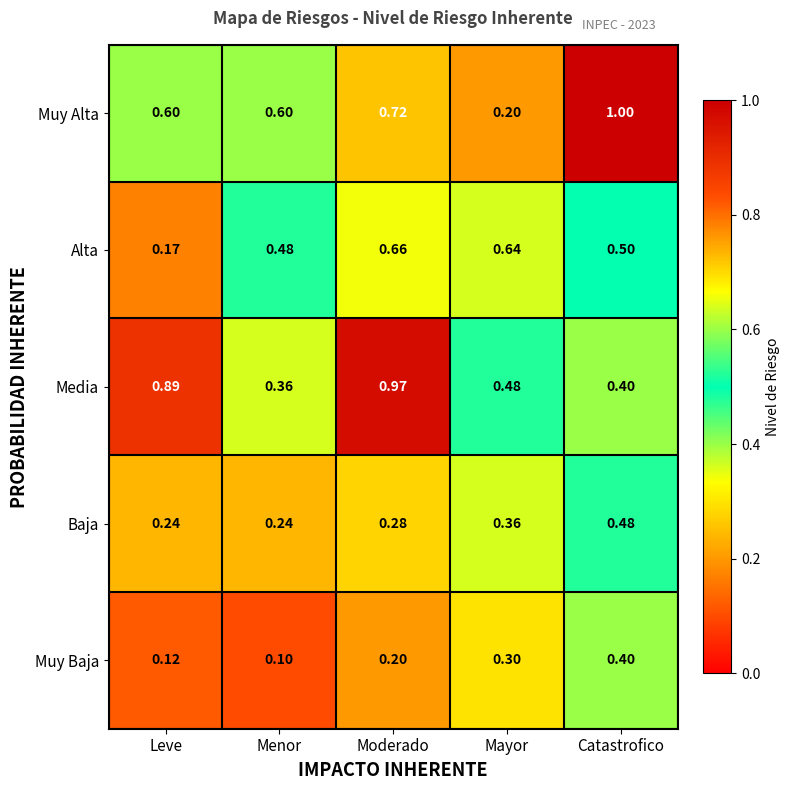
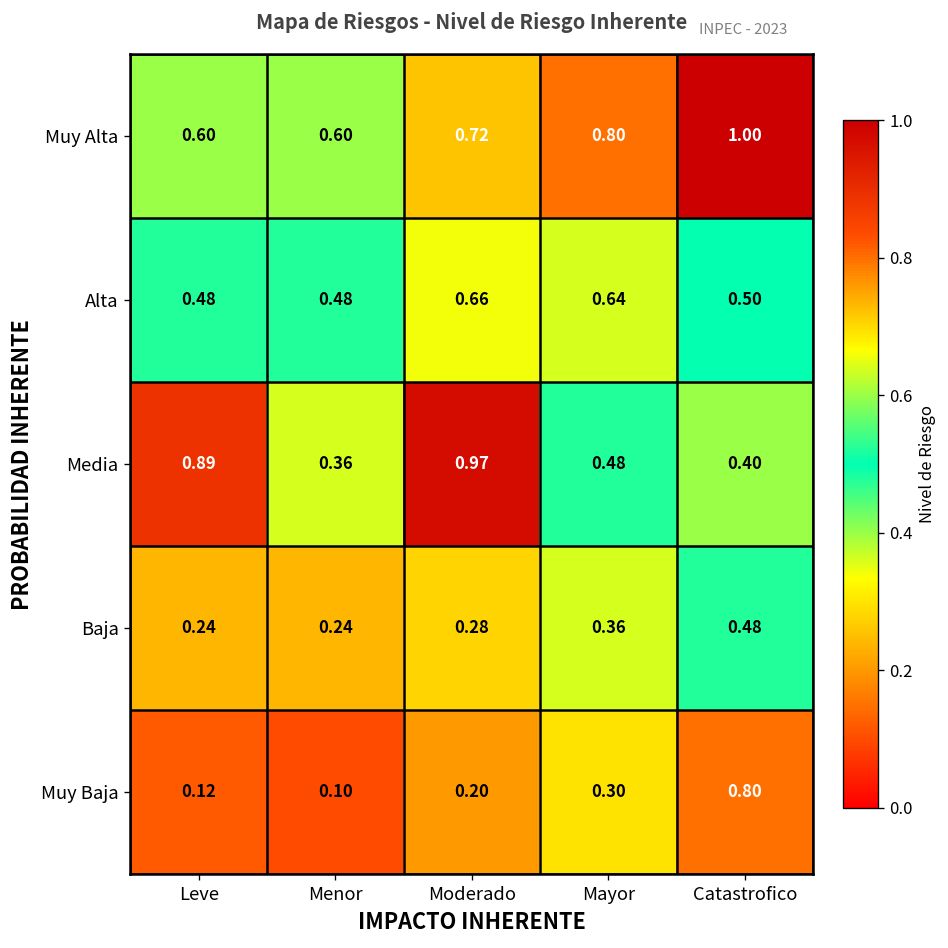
  {
    "Muy Alta": {
      "Leve": 0.60,
      "Menor": 0.60,
      "Moderado": 0.72,
-     "Mayor": 0.20,
+     "Mayor": 0.80,
      "Catastrofico": 1.00
    },
    "Alta": {
-     "Leve": 0.17,
+     "Leve": 0.48,
      "Menor": 0.48,
      "Moderado": 0.66,
      "Mayor": 0.64,
      "Catastrofico": 0.50
    },
    "Media": {
      "Leve": 0.89,
      "Menor": 0.36,
      "Moderado": 0.97,
      "Mayor": 0.48,
      "Catastrofico": 0.40
    },
    "Baja": {
      "Leve": 0.24,
      "Menor": 0.24,
      "Moderado": 0.28,
      "Mayor": 0.36,
      "Catastrofico": 0.48
    },
    "Muy Baja": {
      "Leve": 0.12,
      "Menor": 0.10,
      "Moderado": 0.20,
      "Mayor": 0.30,
-     "Catastrofico": 0.40
+     "Catastrofico": 0.80
    }
  }
